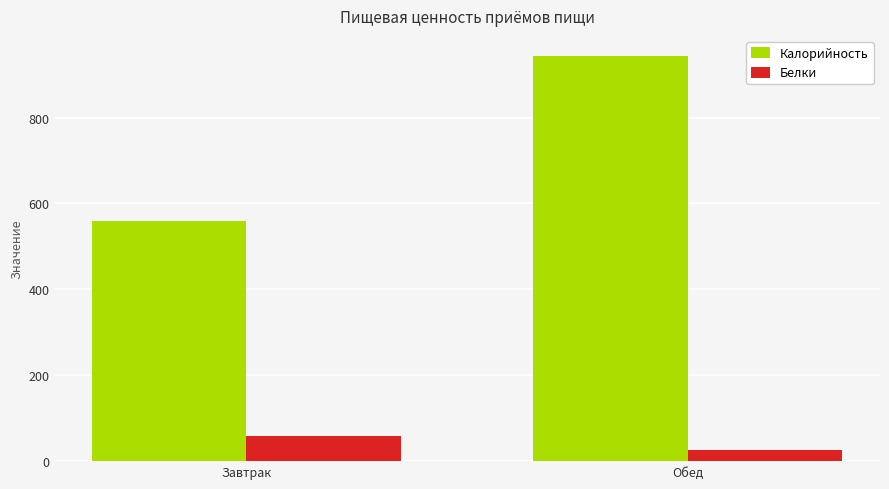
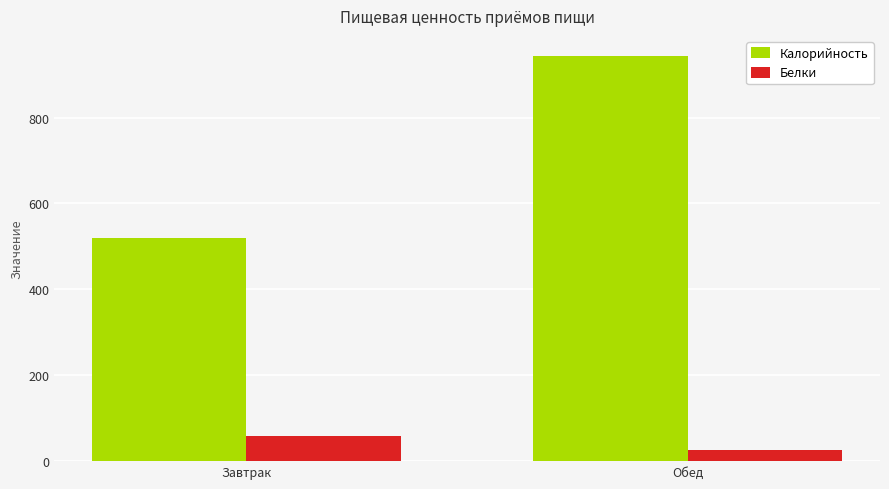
  {
    "Калорийность": {
-     "Завтрак": 560,
+     "Завтрак": 520,
      "Обед": 940
    },
    "Белки": {
      "Завтрак": 60,
      "Обед": 30
    }
  }
